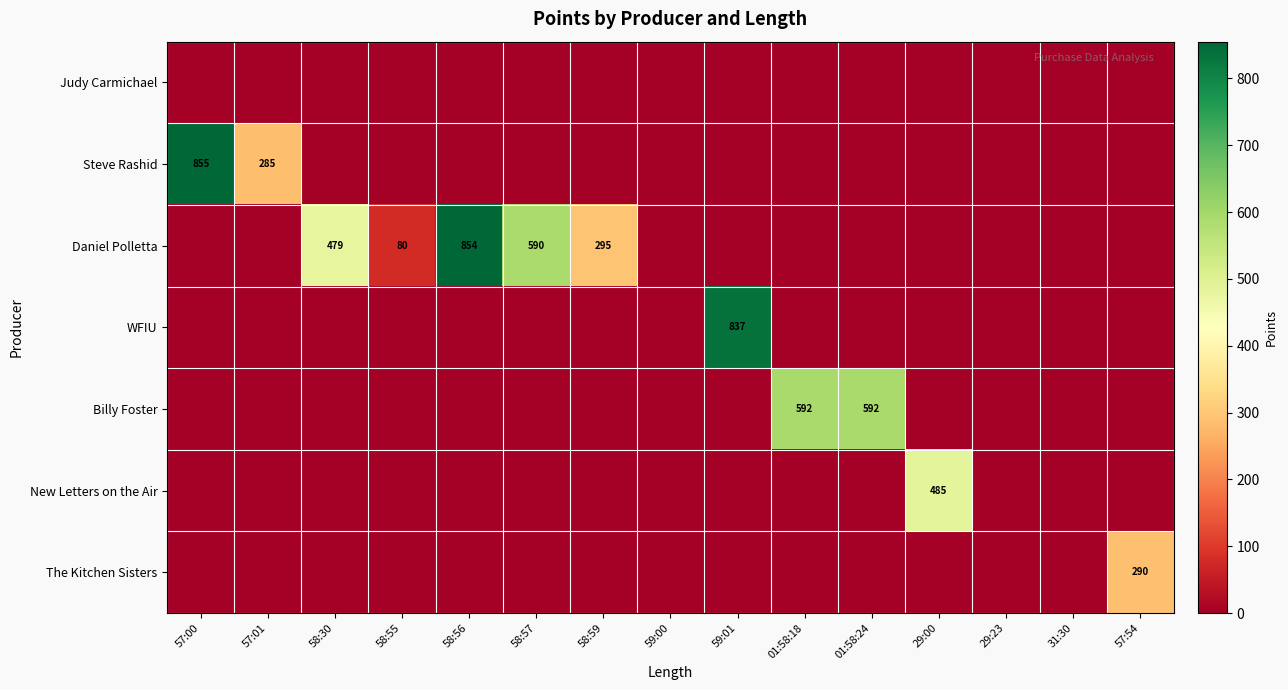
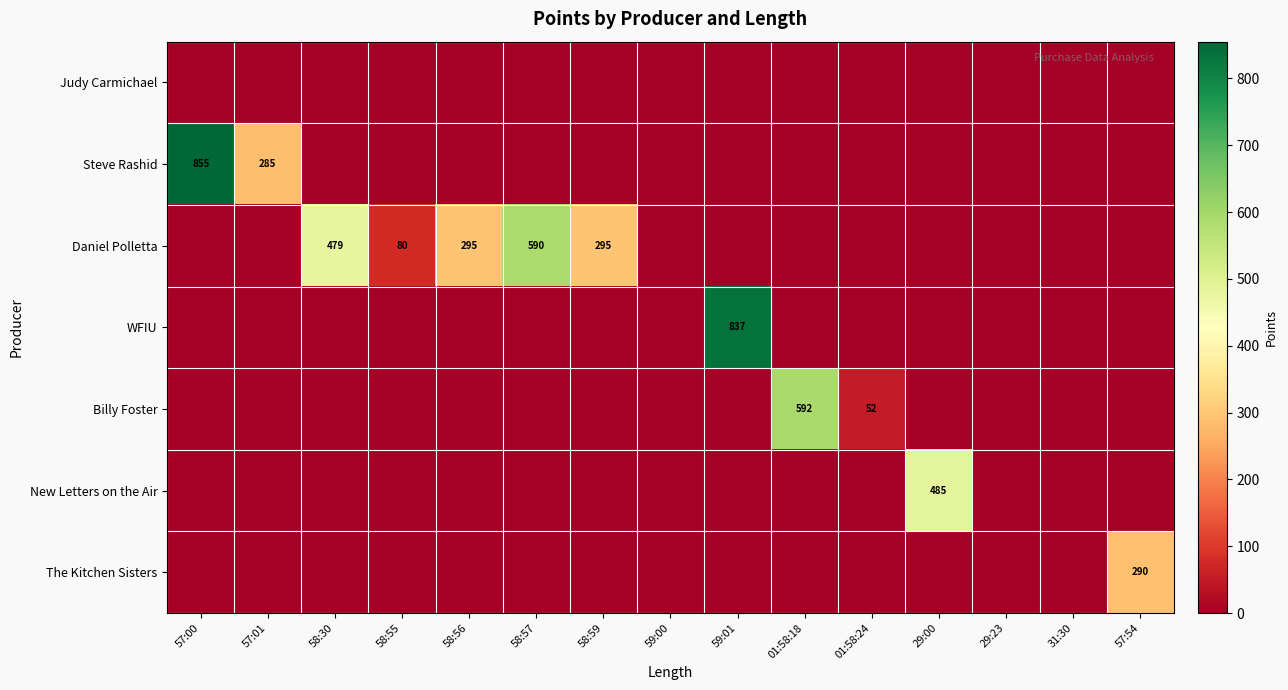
  {
    "Steve Rashid": {
      "57:00": 855,
      "57:01": 285
    },
    "Daniel Polletta": {
      "58:30": 479,
      "58:55": 80,
-     "58:56": 854,
+     "58:56": 295,
      "58:57": 590,
      "58:59": 295
    },
    "WFIU": {
      "59:01": 837
    },
    "Billy Foster": {
      "01:58:18": 592,
-     "01:58:24": 592
+     "01:58:24": 52
    },
    "New Letters on the Air": {
      "29:00": 485
    },
    "The Kitchen Sisters": {
      "57:54": 290
    }
  }
